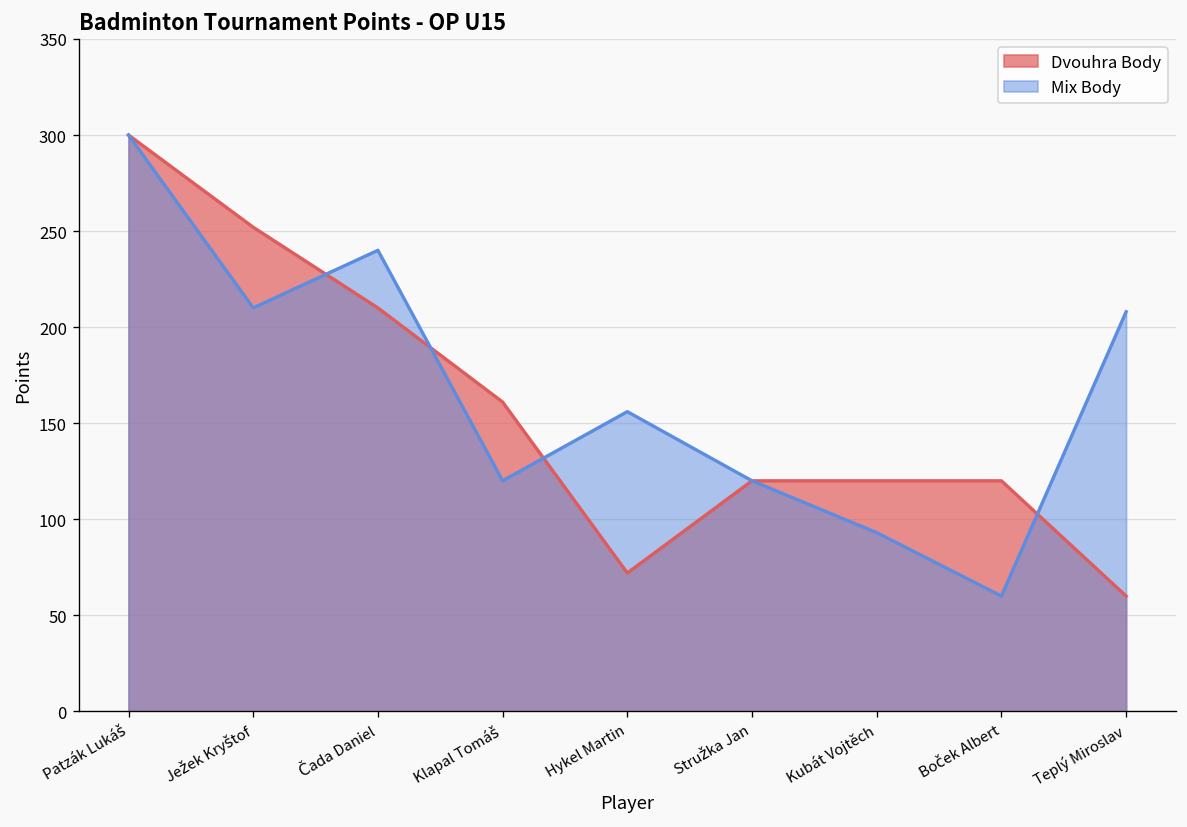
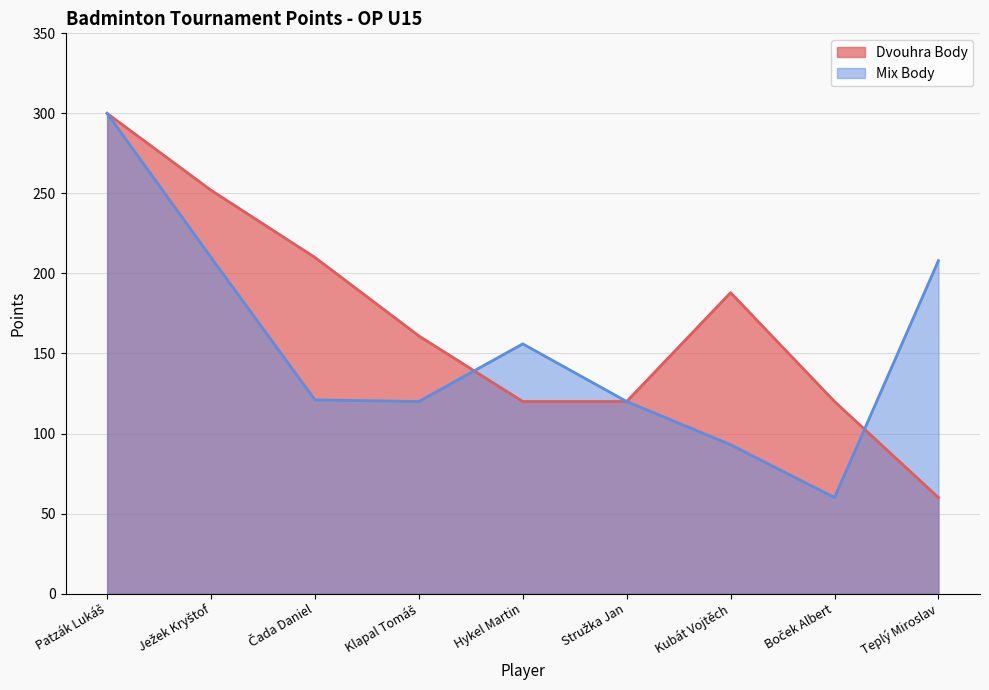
  {
    "Dvouhra Body": {
      "Ježek Kryštof": 252,
      "Čada Daniel": 210,
      "Klapal Tomáš": 161,
-     "Hykel Martin": 72,
-     "Kubát Vojtěch": 120,
+     "Hykel Martin": 120,
+     "Kubát Vojtěch": 188,
      "Boček Albert": 120,
      "Teplý Miroslav": 60
    },
    "Mix Body": {
      "Ježek Kryštof": 210,
-     "Čada Daniel": 240,
+     "Čada Daniel": 121,
      "Klapal Tomáš": 120,
      "Hykel Martin": 156,
      "Kubát Vojtěch": 93,
      "Boček Albert": 60,
      "Teplý Miroslav": 208
    }
  }
